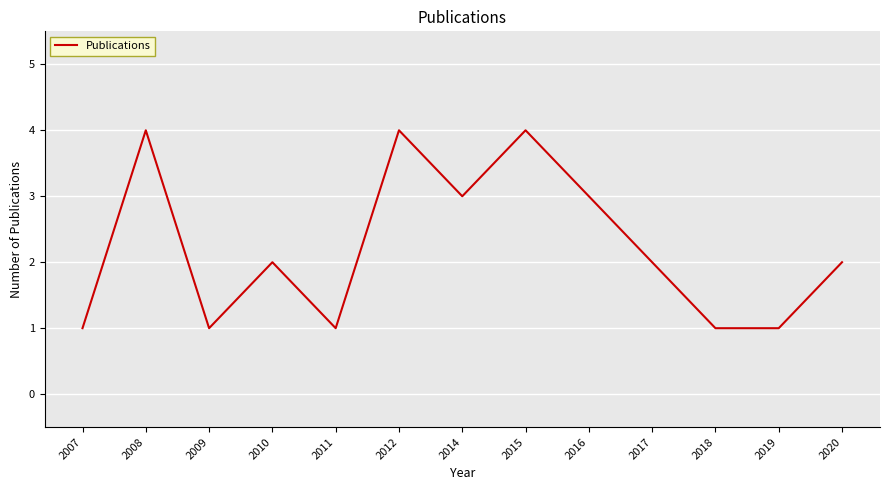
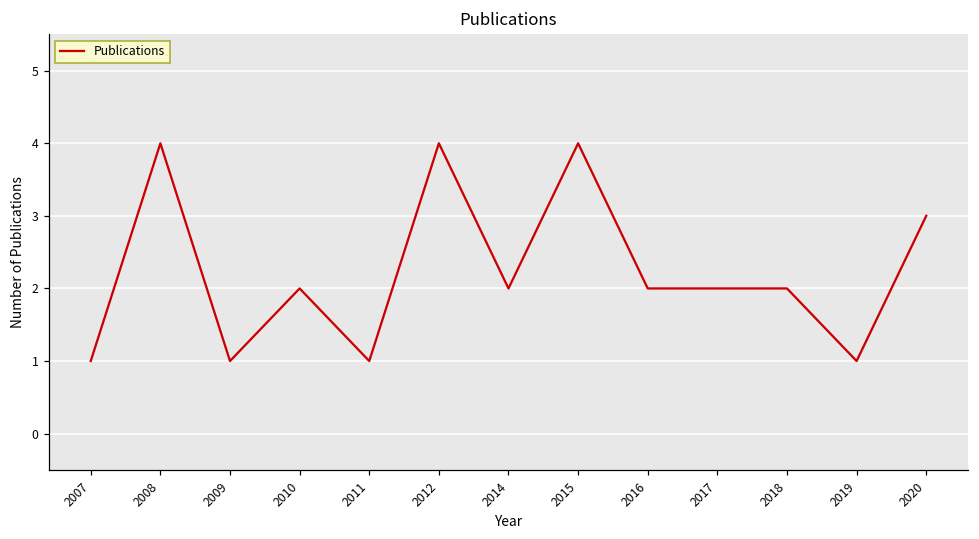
  {
    "2007": 1,
    "2008": 4,
    "2009": 1,
    "2010": 2,
    "2011": 1,
    "2012": 4,
-   "2014": 3,
+   "2014": 2,
    "2015": 4,
-   "2016": 3,
+   "2016": 2,
    "2017": 2,
-   "2018": 1,
+   "2018": 2,
    "2019": 1,
-   "2020": 2
+   "2020": 3
  }
